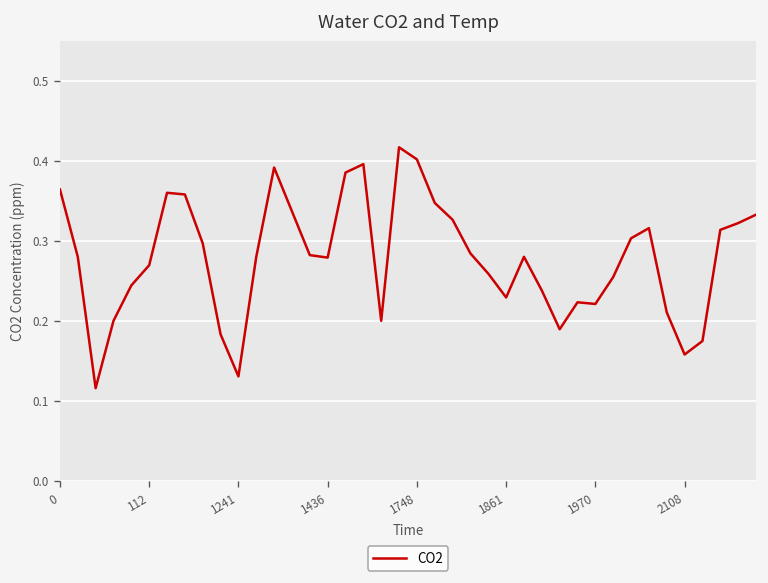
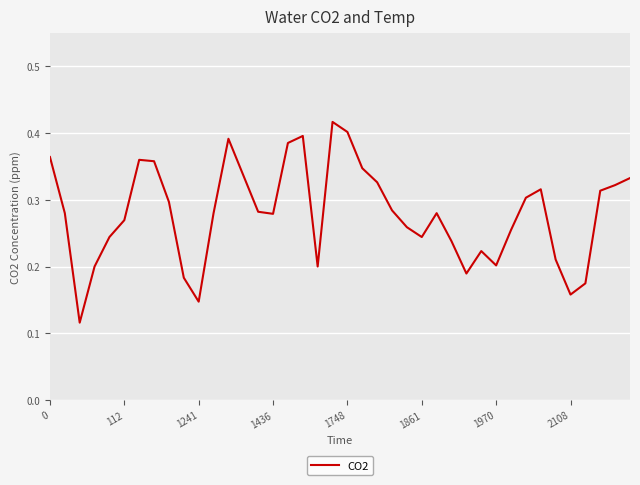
  {
    "0": 0.36,
    "112": 0.27,
-   "1241": 0.13,
+   "1241": 0.15,
    "1436": 0.28,
    "1748": 0.40,
-   "1861": 0.23,
-   "1970": 0.22,
+   "1861": 0.24,
+   "1970": 0.20,
    "2108": 0.16
  }
